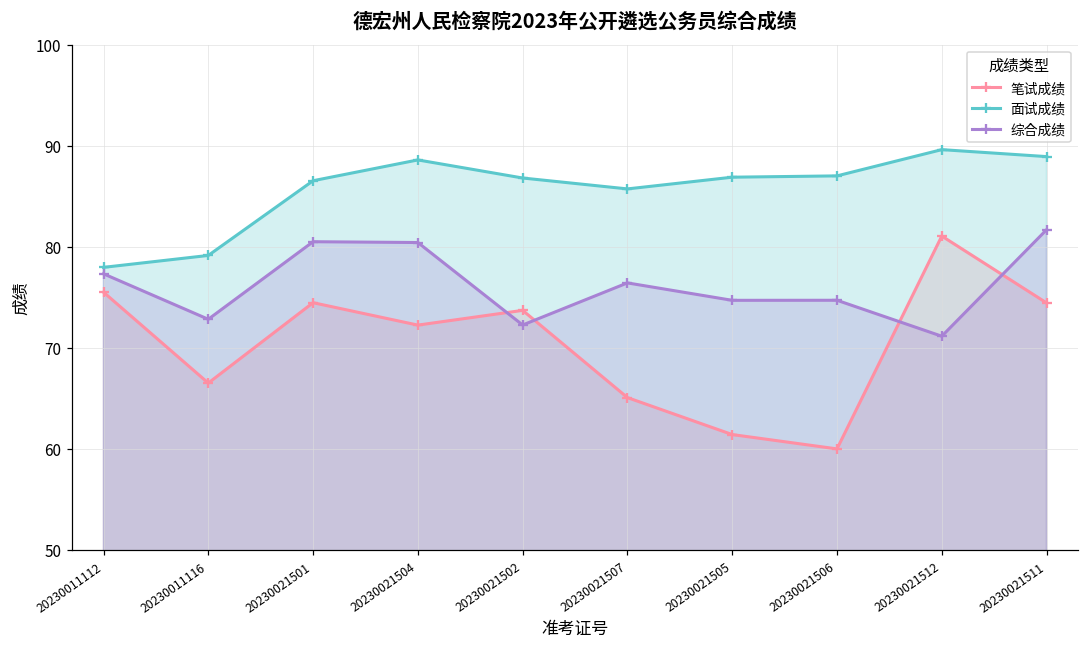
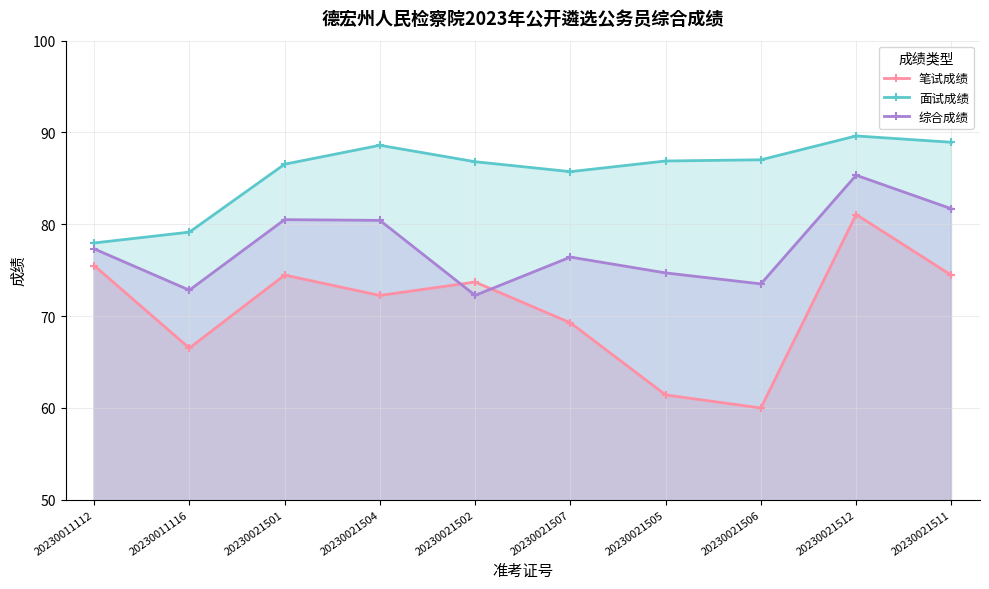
  {
    "笔试成绩": {
      "20230011112": 76,
      "20230011116": 67,
      "20230021501": 74,
      "20230021504": 72,
      "20230021502": 74,
-     "20230021507": 65,
+     "20230021507": 69,
      "20230021505": 61,
      "20230021506": 60,
      "20230021512": 81,
      "20230021511": 74
    },
    "面试成绩": {
      "20230011112": 78,
      "20230011116": 79,
      "20230021501": 87,
      "20230021504": 89,
      "20230021502": 87,
      "20230021507": 86,
      "20230021505": 87,
      "20230021506": 87,
      "20230021512": 90,
      "20230021511": 89
    },
    "综合成绩": {
      "20230011112": 77,
      "20230011116": 73,
      "20230021501": 81,
      "20230021504": 80,
      "20230021502": 72,
      "20230021507": 76,
      "20230021505": 75,
-     "20230021506": 75,
-     "20230021512": 71,
+     "20230021506": 74,
+     "20230021512": 85,
      "20230021511": 82
    }
  }
